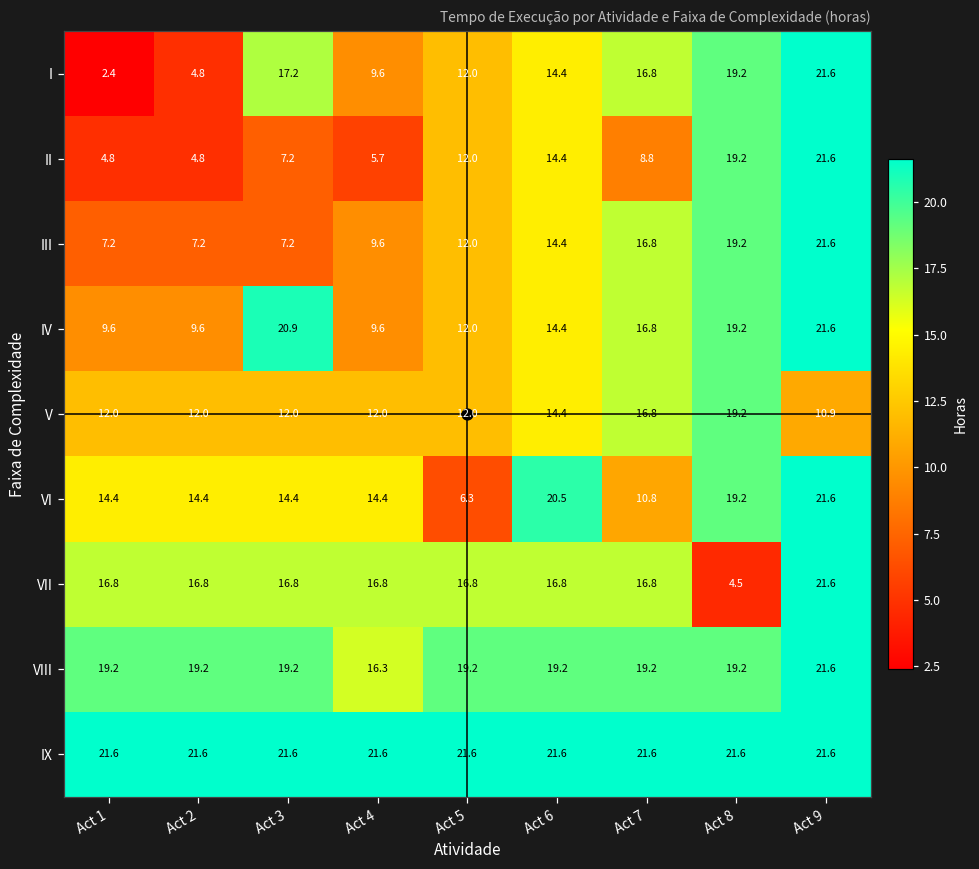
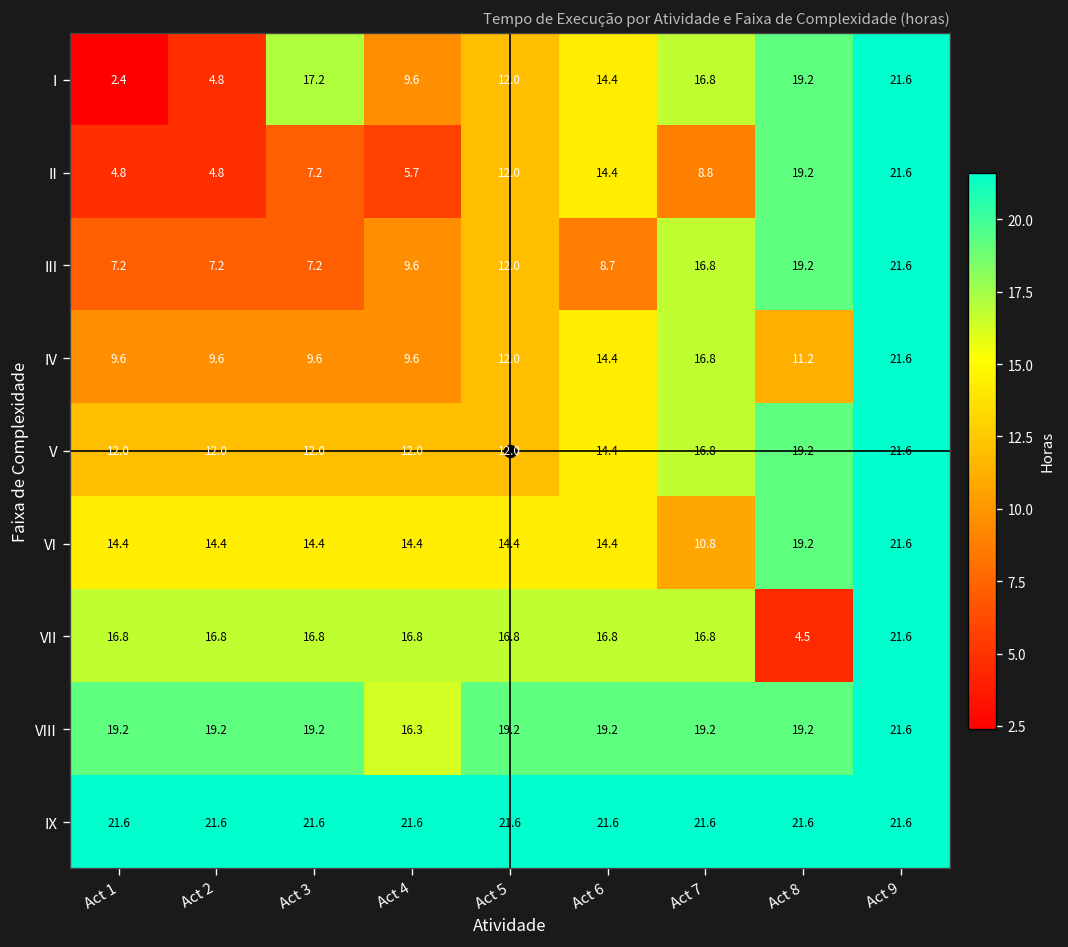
  {
    "I": {
      "Act 1": 2.4,
      "Act 2": 4.8,
      "Act 3": 17.2,
      "Act 4": 9.6,
      "Act 5": 12.0,
      "Act 6": 14.4,
      "Act 7": 16.8,
      "Act 8": 19.2,
      "Act 9": 21.6
    },
    "II": {
      "Act 1": 4.8,
      "Act 2": 4.8,
      "Act 3": 7.2,
      "Act 4": 5.7,
      "Act 5": 12.0,
      "Act 6": 14.4,
      "Act 7": 8.8,
      "Act 8": 19.2,
      "Act 9": 21.6
    },
    "III": {
      "Act 1": 7.2,
      "Act 2": 7.2,
      "Act 3": 7.2,
      "Act 4": 9.6,
      "Act 5": 12.0,
-     "Act 6": 14.4,
+     "Act 6": 8.7,
      "Act 7": 16.8,
      "Act 8": 19.2,
      "Act 9": 21.6
    },
    "IV": {
      "Act 1": 9.6,
      "Act 2": 9.6,
-     "Act 3": 20.9,
+     "Act 3": 9.6,
      "Act 4": 9.6,
      "Act 5": 12.0,
      "Act 6": 14.4,
      "Act 7": 16.8,
-     "Act 8": 19.2,
+     "Act 8": 11.2,
      "Act 9": 21.6
    },
    "V": {
      "Act 1": 12.0,
      "Act 2": 12.0,
      "Act 3": 12.0,
      "Act 4": 12.0,
      "Act 6": 14.4,
      "Act 7": 16.8,
      "Act 8": 19.2,
-     "Act 9": 10.9
+     "Act 9": 21.6
    },
    "VI": {
      "Act 1": 14.4,
      "Act 2": 14.4,
      "Act 3": 14.4,
      "Act 4": 14.4,
-     "Act 5": 6.3,
-     "Act 6": 20.5,
+     "Act 5": 14.4,
+     "Act 6": 14.4,
      "Act 7": 10.8,
      "Act 8": 19.2,
      "Act 9": 21.6
    },
    "VII": {
      "Act 1": 16.8,
      "Act 2": 16.8,
      "Act 3": 16.8,
      "Act 4": 16.8,
      "Act 5": 16.8,
      "Act 6": 16.8,
      "Act 7": 16.8,
      "Act 8": 4.5,
      "Act 9": 21.6
    },
    "VIII": {
      "Act 1": 19.2,
      "Act 2": 19.2,
      "Act 3": 19.2,
      "Act 4": 16.3,
      "Act 5": 19.2,
      "Act 6": 19.2,
      "Act 7": 19.2,
      "Act 8": 19.2,
      "Act 9": 21.6
    },
    "IX": {
      "Act 1": 21.6,
      "Act 2": 21.6,
      "Act 3": 21.6,
      "Act 4": 21.6,
      "Act 5": 21.6,
      "Act 6": 21.6,
      "Act 7": 21.6,
      "Act 8": 21.6,
      "Act 9": 21.6
    }
  }
